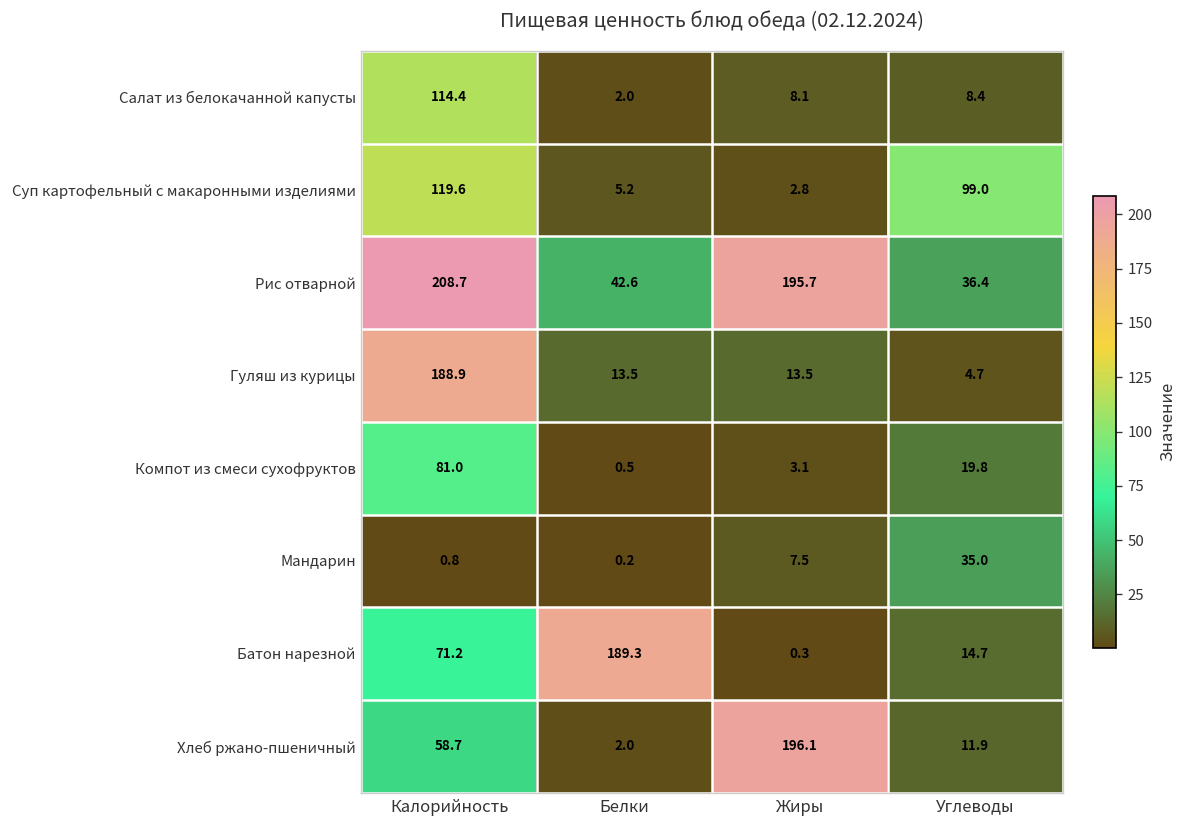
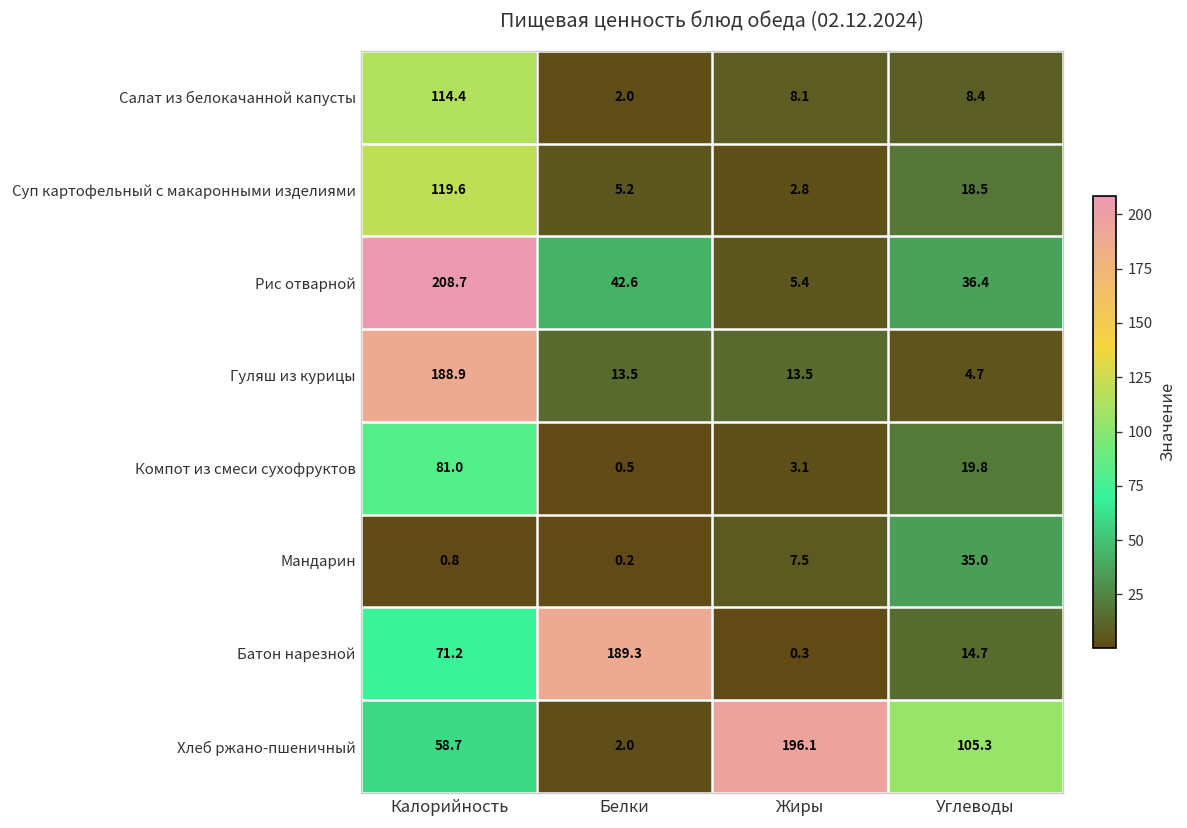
  {
    "Салат из белокачанной капусты": {
      "Калорийность": 114.4,
      "Белки": 2.0,
      "Жиры": 8.1,
      "Углеводы": 8.4
    },
    "Суп картофельный с макаронными изделиями": {
      "Калорийность": 119.6,
      "Белки": 5.2,
      "Жиры": 2.8,
-     "Углеводы": 99.0
+     "Углеводы": 18.5
    },
    "Рис отварной": {
      "Калорийность": 208.7,
      "Белки": 42.6,
-     "Жиры": 195.7,
+     "Жиры": 5.4,
      "Углеводы": 36.4
    },
    "Гуляш из курицы": {
      "Калорийность": 188.9,
      "Белки": 13.5,
      "Жиры": 13.5,
      "Углеводы": 4.7
    },
    "Компот из смеси сухофруктов": {
      "Калорийность": 81.0,
      "Белки": 0.5,
      "Жиры": 3.1,
      "Углеводы": 19.8
    },
    "Мандарин": {
      "Калорийность": 0.8,
      "Белки": 0.2,
      "Жиры": 7.5,
      "Углеводы": 35.0
    },
    "Батон нарезной": {
      "Калорийность": 71.2,
      "Белки": 189.3,
      "Жиры": 0.3,
      "Углеводы": 14.7
    },
    "Хлеб ржано-пшеничный": {
      "Калорийность": 58.7,
      "Белки": 2.0,
      "Жиры": 196.1,
-     "Углеводы": 11.9
+     "Углеводы": 105.3
    }
  }
